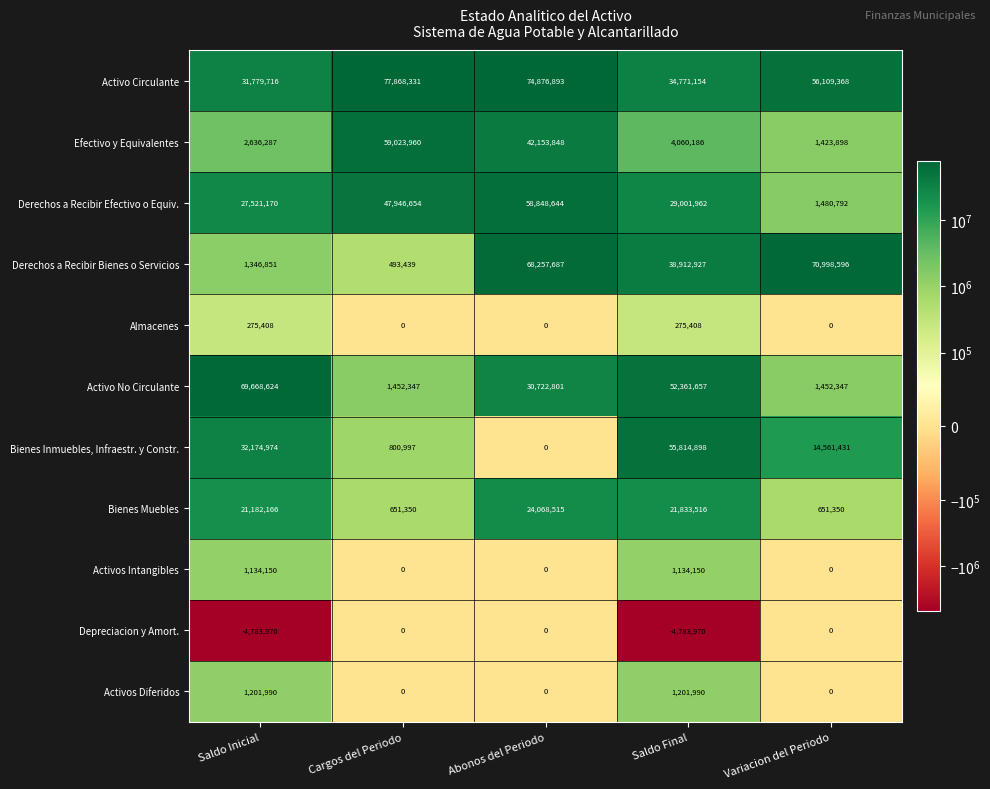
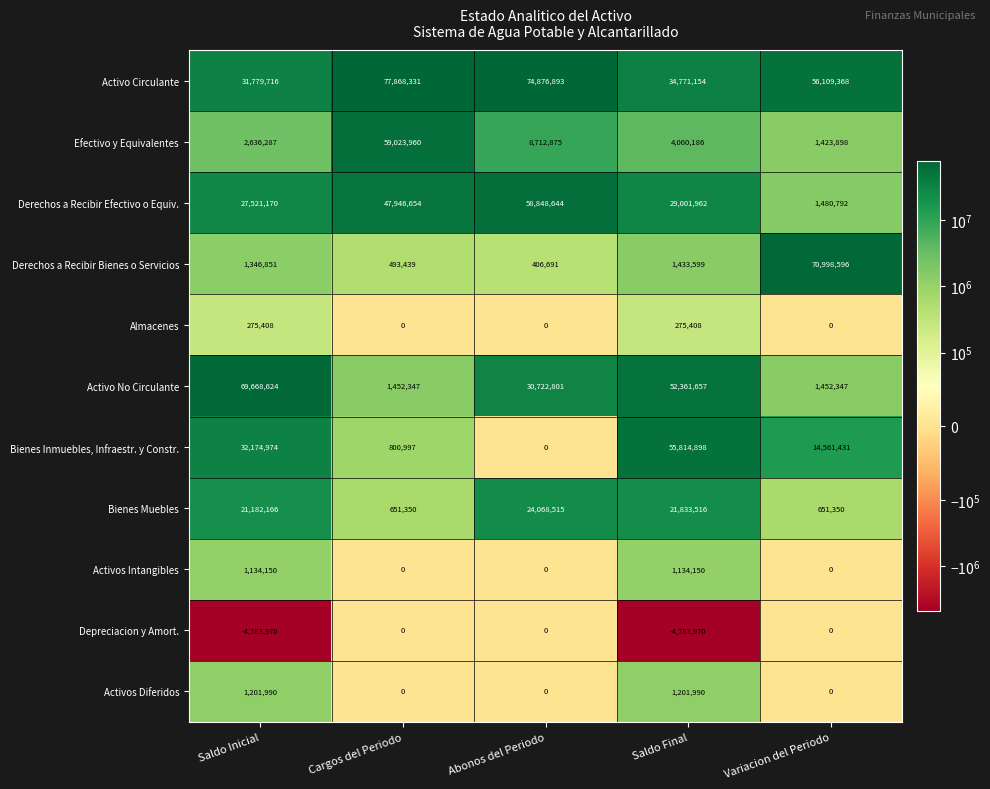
  {
    "Activo Circulante": {
      "Saldo Inicial": "31,779,716",
      "Cargos del Periodo": "77,868,331",
      "Abonos del Periodo": "74,876,893",
      "Saldo Final": "34,771,154",
      "Variacion del Periodo": "56,109,368"
    },
    "Efectivo y Equivalentes": {
      "Saldo Inicial": "2,636,287",
      "Cargos del Periodo": "59,023,960",
-     "Abonos del Periodo": "42,153,848",
+     "Abonos del Periodo": "8,712,875",
      "Saldo Final": "4,060,186",
      "Variacion del Periodo": "1,423,898"
    },
    "Derechos a Recibir Efectivo o Equiv.": {
      "Saldo Inicial": "27,521,170",
      "Cargos del Periodo": "47,946,654",
      "Abonos del Periodo": "58,848,644",
      "Saldo Final": "29,001,962",
      "Variacion del Periodo": "1,480,792"
    },
    "Derechos a Recibir Bienes o Servicios": {
      "Saldo Inicial": "1,346,851",
      "Cargos del Periodo": "493,439",
-     "Abonos del Periodo": "68,257,687",
-     "Saldo Final": "38,912,927",
+     "Abonos del Periodo": "406,691",
+     "Saldo Final": "1,433,599",
      "Variacion del Periodo": "70,998,596"
    },
    "Almacenes": {
      "Saldo Inicial": "275,408",
      "Cargos del Periodo": "0",
      "Abonos del Periodo": "0",
      "Saldo Final": "275,408",
      "Variacion del Periodo": "0"
    },
    "Activo No Circulante": {
      "Saldo Inicial": "69,668,624",
      "Cargos del Periodo": "1,452,347",
      "Abonos del Periodo": "30,722,801",
      "Saldo Final": "52,361,657",
      "Variacion del Periodo": "1,452,347"
    },
    "Bienes Inmuebles, Infraestr. y Constr.": {
      "Saldo Inicial": "32,174,974",
      "Cargos del Periodo": "800,997",
      "Abonos del Periodo": "0",
      "Saldo Final": "55,814,898",
      "Variacion del Periodo": "14,561,431"
    },
    "Bienes Muebles": {
      "Saldo Inicial": "21,182,166",
      "Cargos del Periodo": "651,350",
      "Abonos del Periodo": "24,068,515",
      "Saldo Final": "21,833,516",
      "Variacion del Periodo": "651,350"
    },
    "Activos Intangibles": {
      "Saldo Inicial": "1,134,150",
      "Cargos del Periodo": "0",
      "Abonos del Periodo": "0",
      "Saldo Final": "1,134,150",
      "Variacion del Periodo": "0"
    },
    "Depreciacion y Amort.": {
      "Saldo Inicial": "-4,783,970",
      "Cargos del Periodo": "0",
      "Abonos del Periodo": "0",
      "Saldo Final": "-4,783,970",
      "Variacion del Periodo": "0"
    },
    "Activos Diferidos": {
      "Saldo Inicial": "1,201,990",
      "Cargos del Periodo": "0",
      "Abonos del Periodo": "0",
      "Saldo Final": "1,201,990",
      "Variacion del Periodo": "0"
    }
  }
